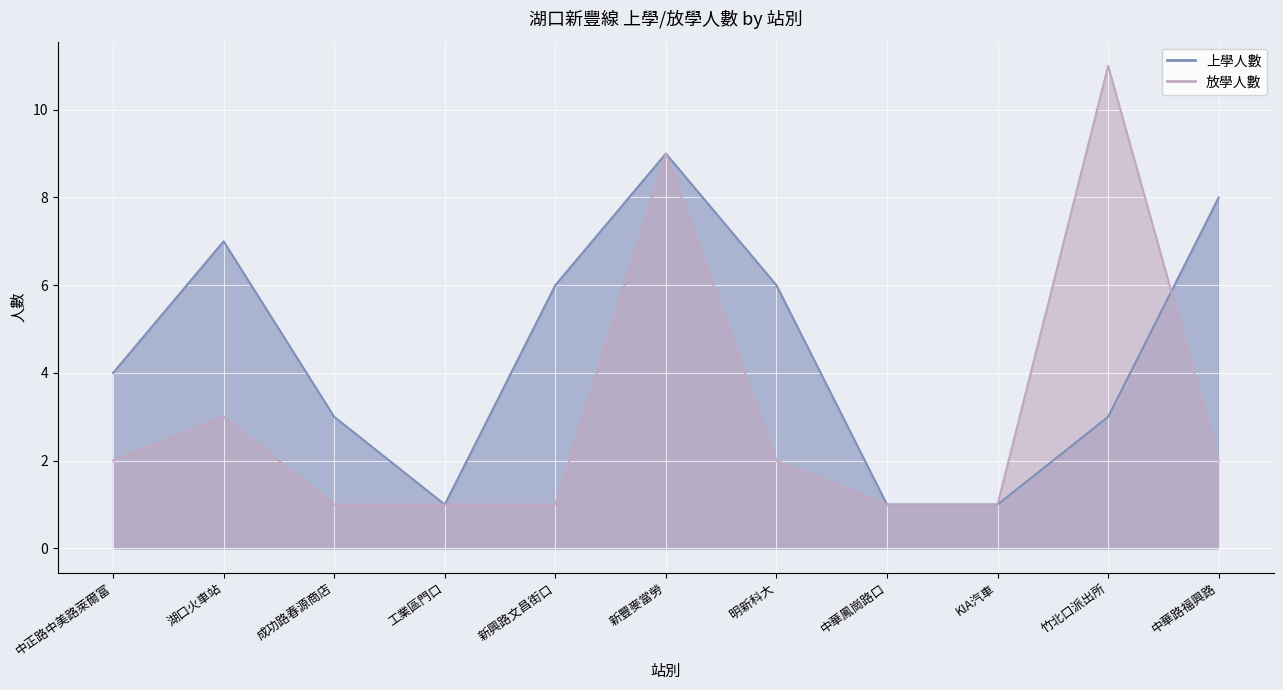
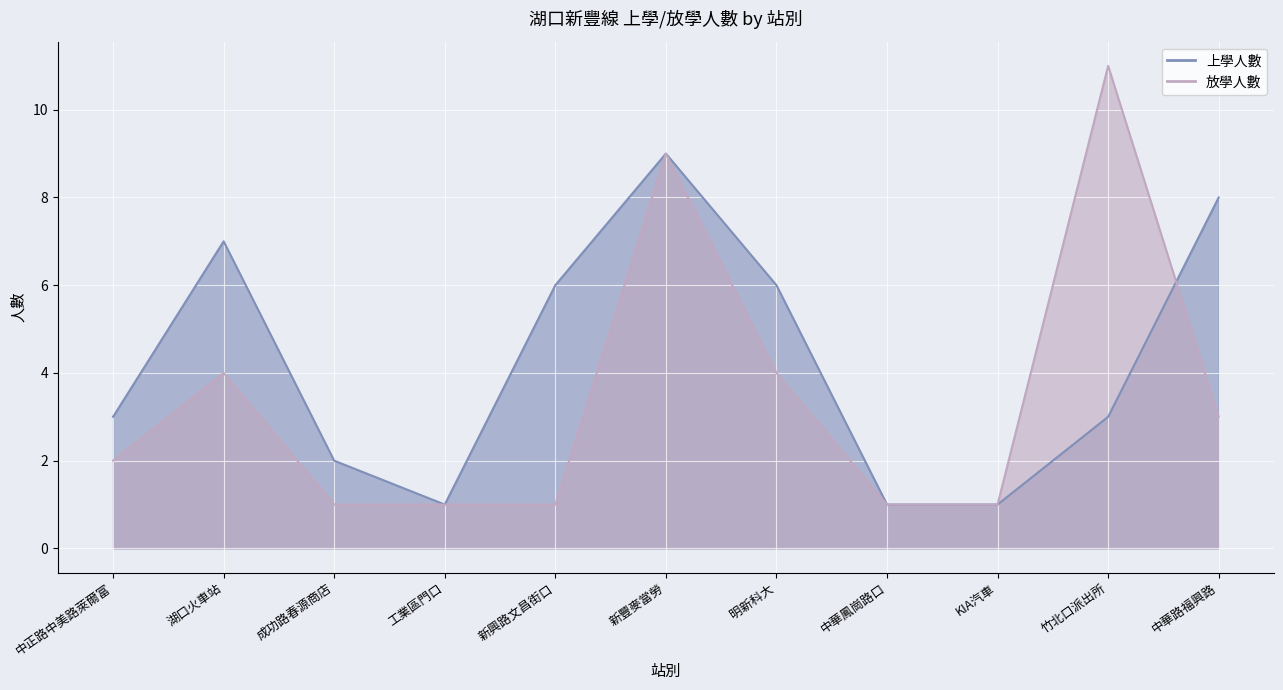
  {
    "上學人數": {
-     "中正路中美路萊爾富": 4,
+     "中正路中美路萊爾富": 3,
      "湖口火車站": 7,
-     "成功路春源商店": 3,
+     "成功路春源商店": 2,
      "新興路文昌街口": 6,
      "明新科大": 6,
      "竹北口派出所": 3,
      "中華路福興路": 8
    },
    "放學人數": {
      "中正路中美路萊爾富": 2,
-     "湖口火車站": 3,
+     "湖口火車站": 4,
      "成功路春源商店": 1,
      "新興路文昌街口": 1,
-     "明新科大": 2,
+     "明新科大": 4,
      "竹北口派出所": 11,
-     "中華路福興路": 2
+     "中華路福興路": 3
    }
  }
